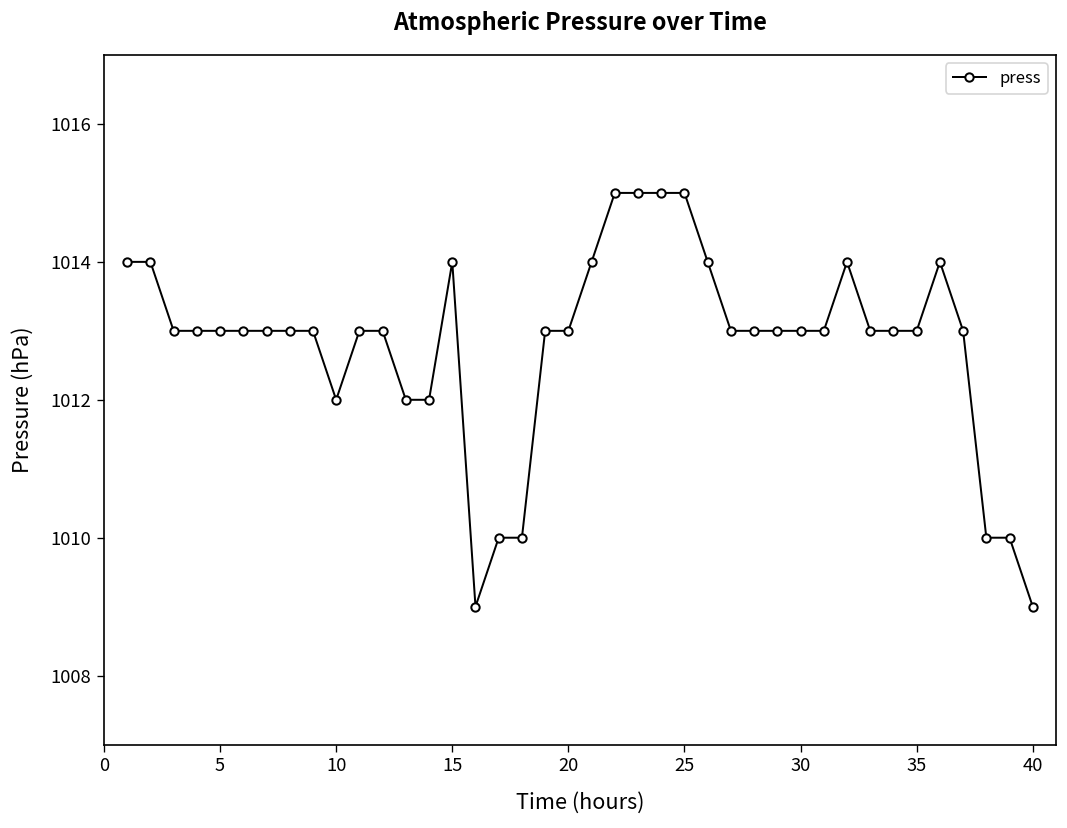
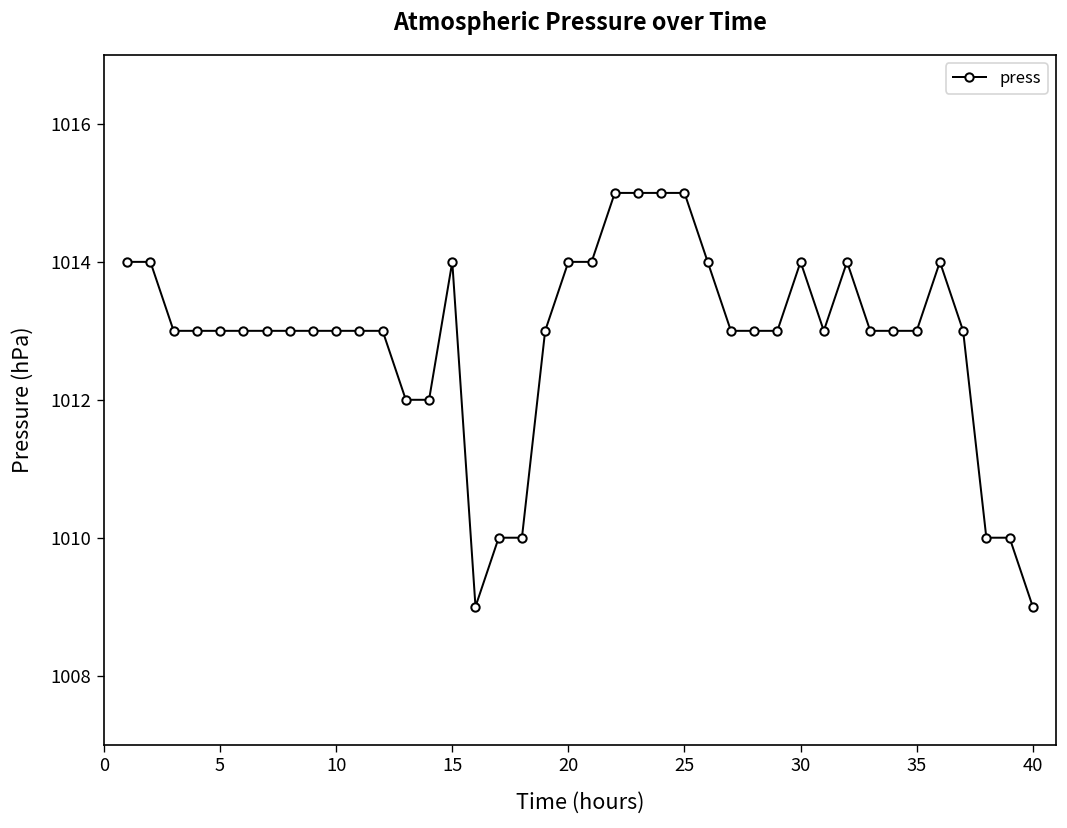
  {
    "5": 1013,
-   "10": 1012,
+   "10": 1013,
    "15": 1014,
-   "20": 1013,
+   "20": 1014,
    "25": 1015,
-   "30": 1013,
+   "30": 1014,
    "35": 1013,
    "40": 1009
  }
